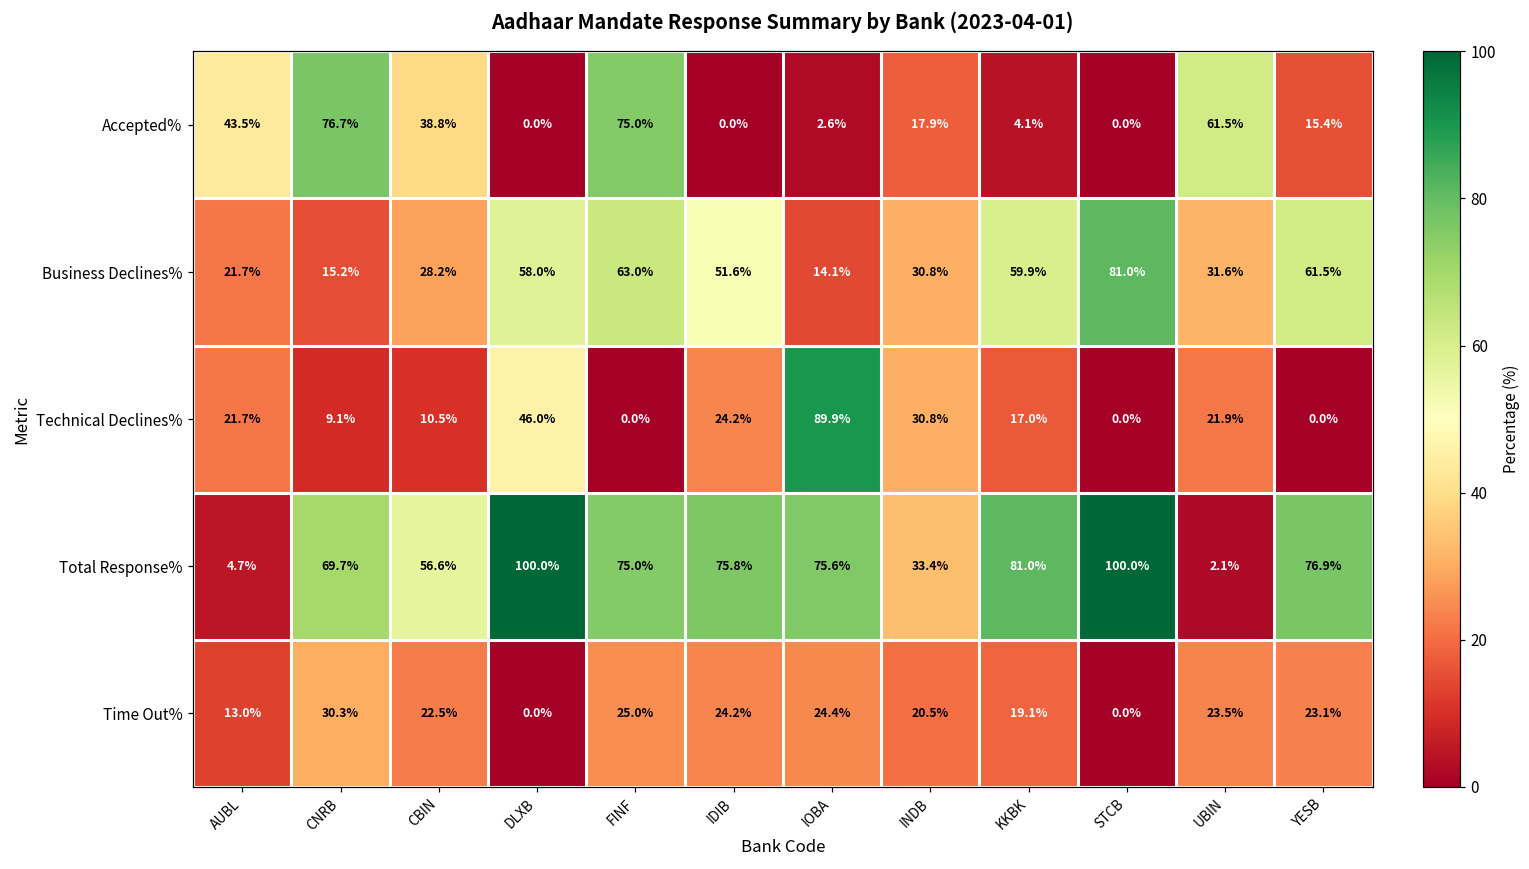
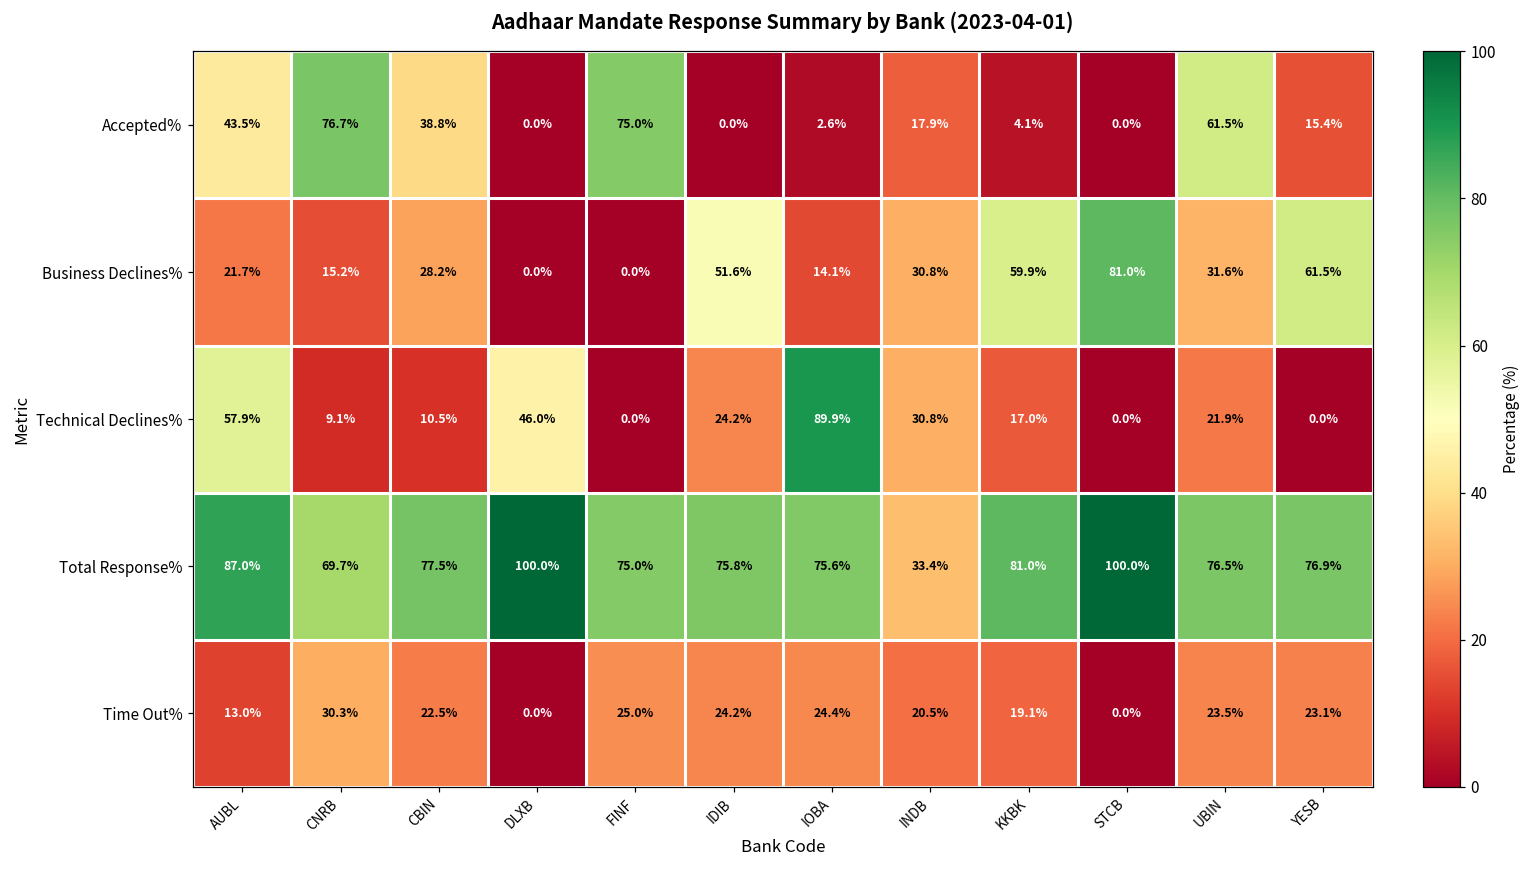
  {
    "Accepted%": {
      "AUBL": "43.5%",
      "CNRB": "76.7%",
      "CBIN": "38.8%",
      "DLXB": "0.0%",
      "FINF": "75.0%",
      "IDIB": "0.0%",
      "IOBA": "2.6%",
      "INDB": "17.9%",
      "KKBK": "4.1%",
      "STCB": "0.0%",
      "UBIN": "61.5%",
      "YESB": "15.4%"
    },
    "Business Declines%": {
      "AUBL": "21.7%",
      "CNRB": "15.2%",
      "CBIN": "28.2%",
-     "DLXB": "58.0%",
-     "FINF": "63.0%",
+     "DLXB": "0.0%",
+     "FINF": "0.0%",
      "IDIB": "51.6%",
      "IOBA": "14.1%",
      "INDB": "30.8%",
      "KKBK": "59.9%",
      "STCB": "81.0%",
      "UBIN": "31.6%",
      "YESB": "61.5%"
    },
    "Technical Declines%": {
-     "AUBL": "21.7%",
+     "AUBL": "57.9%",
      "CNRB": "9.1%",
      "CBIN": "10.5%",
      "DLXB": "46.0%",
      "FINF": "0.0%",
      "IDIB": "24.2%",
      "IOBA": "89.9%",
      "INDB": "30.8%",
      "KKBK": "17.0%",
      "STCB": "0.0%",
      "UBIN": "21.9%",
      "YESB": "0.0%"
    },
    "Total Response%": {
-     "AUBL": "4.7%",
+     "AUBL": "87.0%",
      "CNRB": "69.7%",
-     "CBIN": "56.6%",
+     "CBIN": "77.5%",
      "DLXB": "100.0%",
      "FINF": "75.0%",
      "IDIB": "75.8%",
      "IOBA": "75.6%",
      "INDB": "33.4%",
      "KKBK": "81.0%",
      "STCB": "100.0%",
-     "UBIN": "2.1%",
+     "UBIN": "76.5%",
      "YESB": "76.9%"
    },
    "Time Out%": {
      "AUBL": "13.0%",
      "CNRB": "30.3%",
      "CBIN": "22.5%",
      "DLXB": "0.0%",
      "FINF": "25.0%",
      "IDIB": "24.2%",
      "IOBA": "24.4%",
      "INDB": "20.5%",
      "KKBK": "19.1%",
      "STCB": "0.0%",
      "UBIN": "23.5%",
      "YESB": "23.1%"
    }
  }
